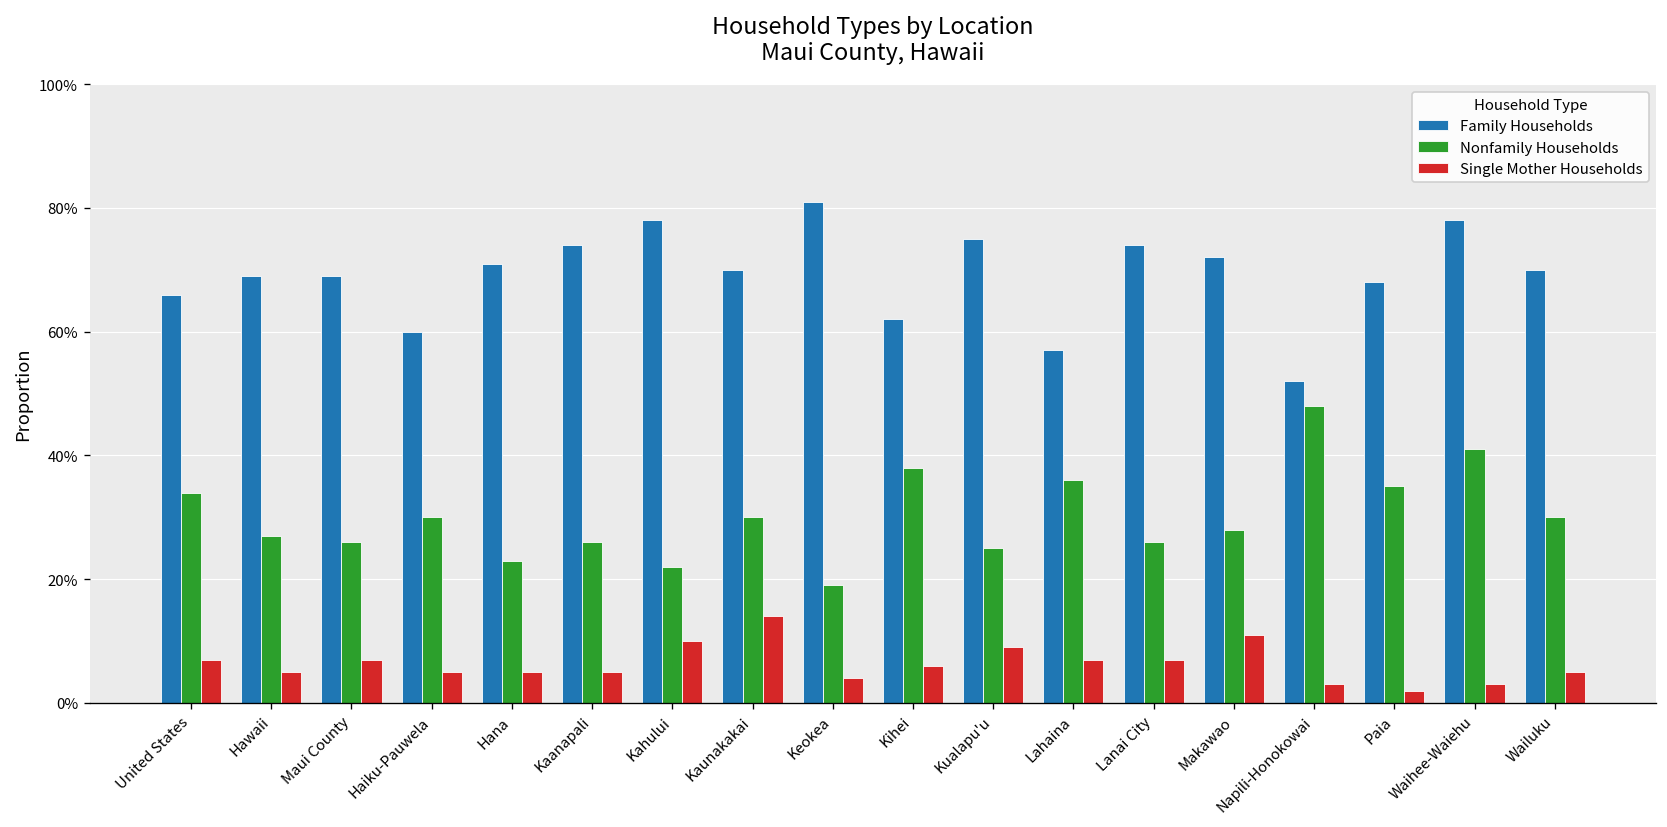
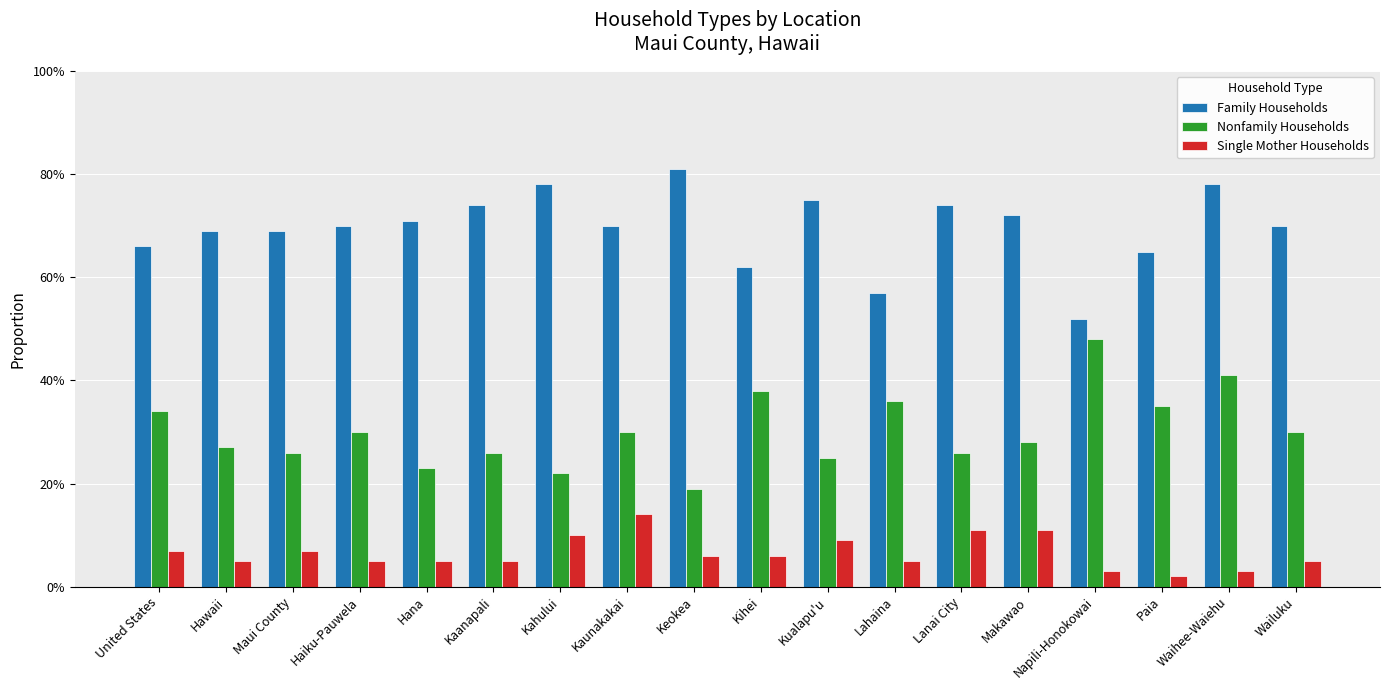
  {
    "Family Households": {
      "United States": "66%",
      "Hawaii": "69%",
      "Maui County": "69%",
-     "Haiku-Pauwela": "60%",
+     "Haiku-Pauwela": "70%",
      "Hana": "71%",
      "Kaanapali": "74%",
      "Kahului": "78%",
      "Kaunakakai": "70%",
      "Keokea": "81%",
      "Kihei": "62%",
      "Kualapu'u": "75%",
      "Lahaina": "57%",
      "Lanai City": "74%",
      "Makawao": "72%",
      "Napili-Honokowai": "52%",
-     "Paia": "68%",
+     "Paia": "65%",
      "Waihee-Waiehu": "78%",
      "Wailuku": "70%"
    },
    "Nonfamily Households": {
      "United States": "34%",
      "Hawaii": "27%",
      "Maui County": "26%",
      "Haiku-Pauwela": "30%",
      "Hana": "23%",
      "Kaanapali": "26%",
      "Kahului": "22%",
      "Kaunakakai": "30%",
      "Keokea": "19%",
      "Kihei": "38%",
      "Kualapu'u": "25%",
      "Lahaina": "36%",
      "Lanai City": "26%",
      "Makawao": "28%",
      "Napili-Honokowai": "48%",
      "Paia": "35%",
      "Waihee-Waiehu": "41%",
      "Wailuku": "30%"
    },
    "Single Mother Households": {
      "United States": "7%",
      "Hawaii": "5%",
      "Maui County": "7%",
      "Haiku-Pauwela": "5%",
      "Hana": "5%",
      "Kaanapali": "5%",
      "Kahului": "10%",
      "Kaunakakai": "14%",
-     "Keokea": "4%",
+     "Keokea": "6%",
      "Kihei": "6%",
      "Kualapu'u": "9%",
-     "Lahaina": "7%",
-     "Lanai City": "7%",
+     "Lahaina": "5%",
+     "Lanai City": "11%",
      "Makawao": "11%",
      "Napili-Honokowai": "3%",
      "Paia": "2%",
      "Waihee-Waiehu": "3%",
      "Wailuku": "5%"
    }
  }
